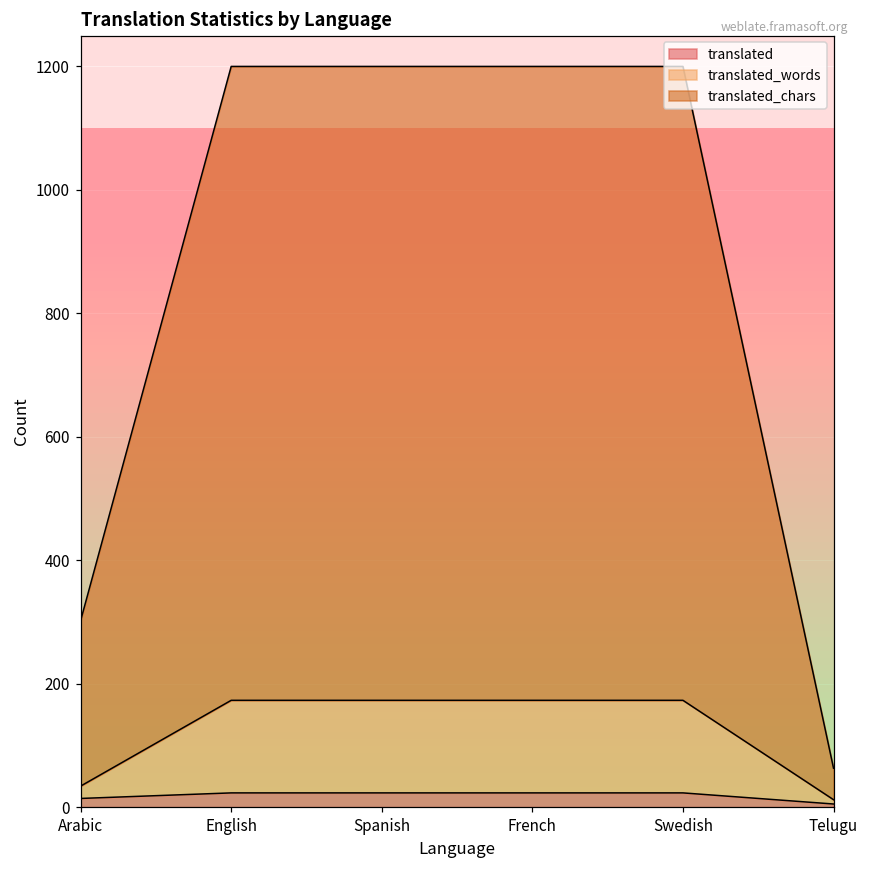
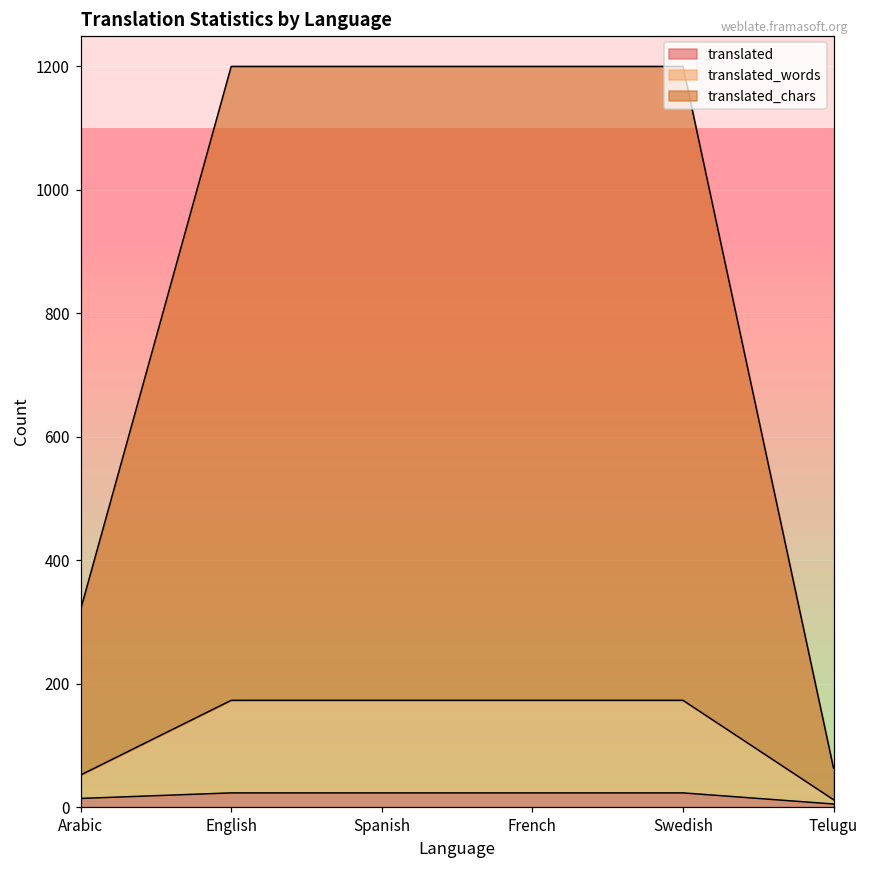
  {
    "translated_words": {
-     "Arabic": 20,
+     "Arabic": 40,
      "English": 150,
      "Spanish": 150,
      "French": 150,
      "Swedish": 150,
      "Telugu": 10
    }
  }
